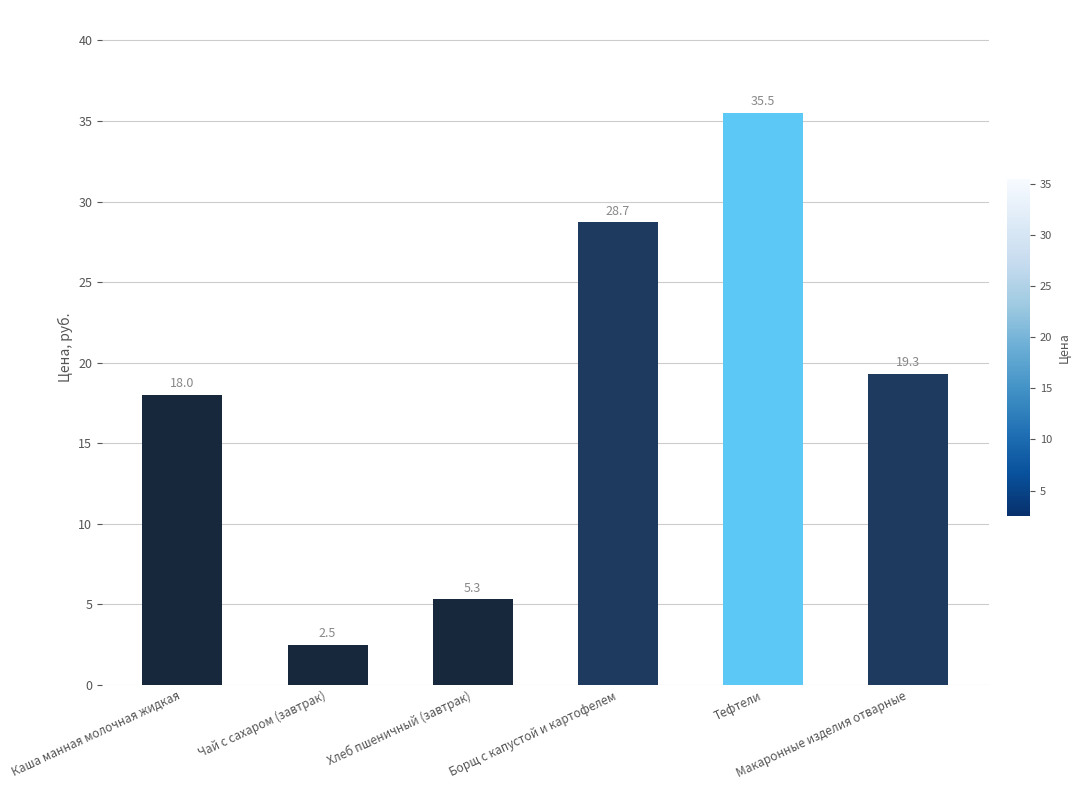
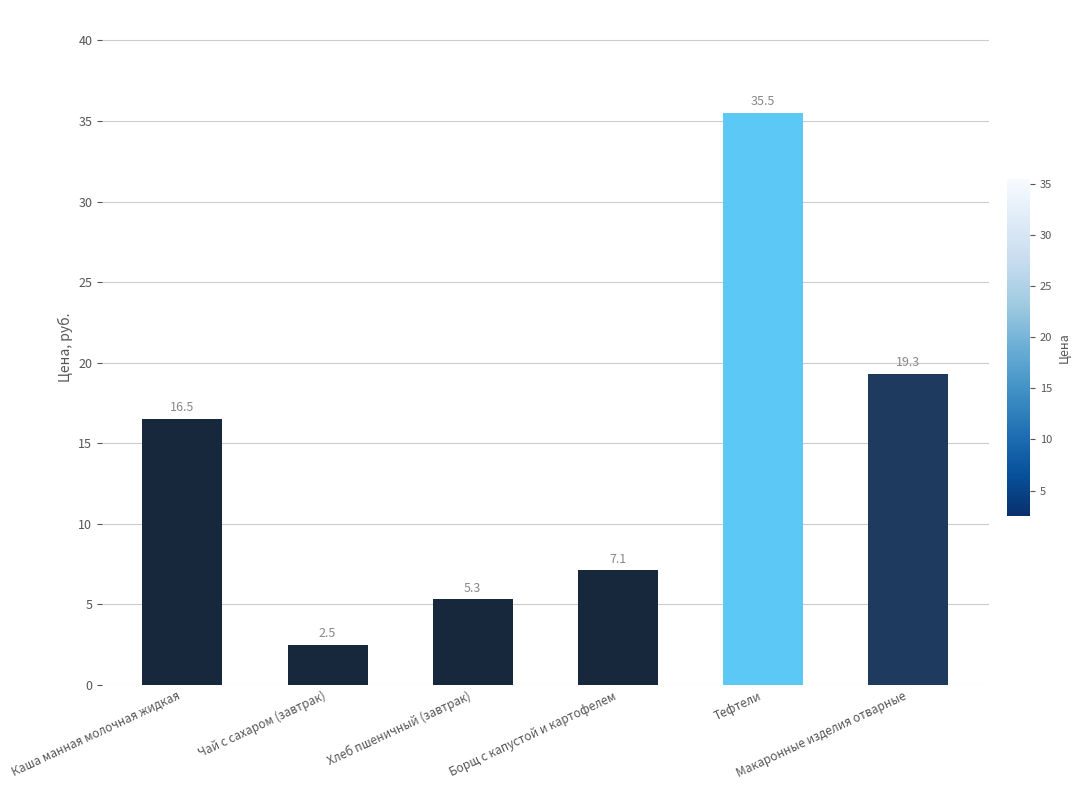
  {
-   "Каша манная молочная жидкая": 18.0,
+   "Каша манная молочная жидкая": 16.5,
    "Чай с сахаром (завтрак)": 2.5,
    "Хлеб пшеничный (завтрак)": 5.3,
-   "Борщ с капустой и картофелем": 28.7,
+   "Борщ с капустой и картофелем": 7.1,
    "Тефтели": 35.5,
    "Макаронные изделия отварные": 19.3
  }
